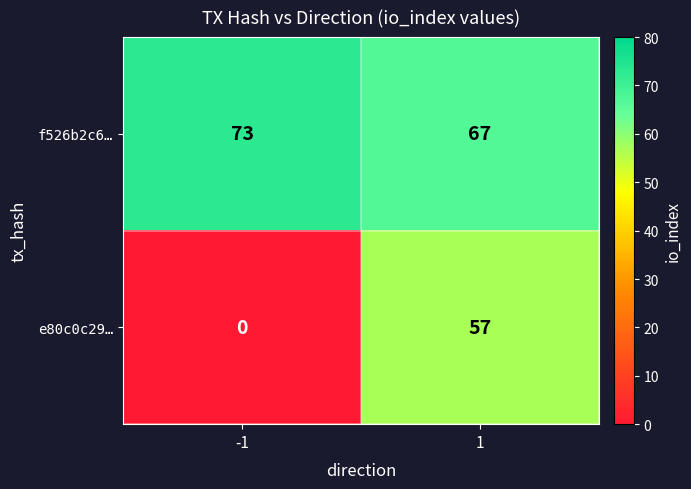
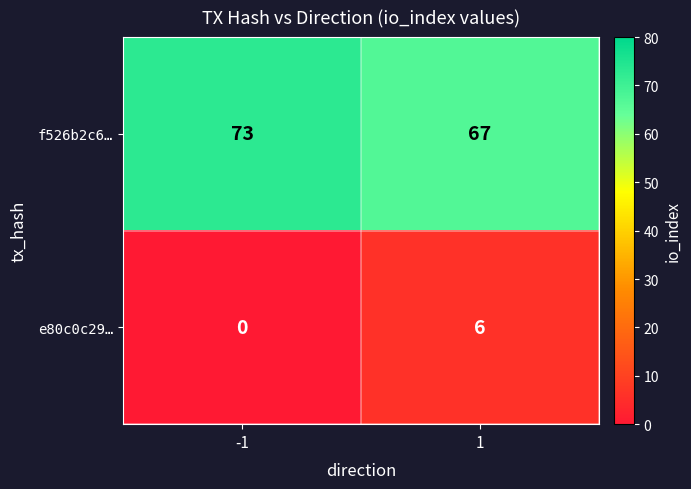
  {
    "f526b2c6…": {
      "-1": 73,
      "1": 67
    },
    "e80c0c29…": {
      "-1": 0,
-     "1": 57
+     "1": 6
    }
  }
